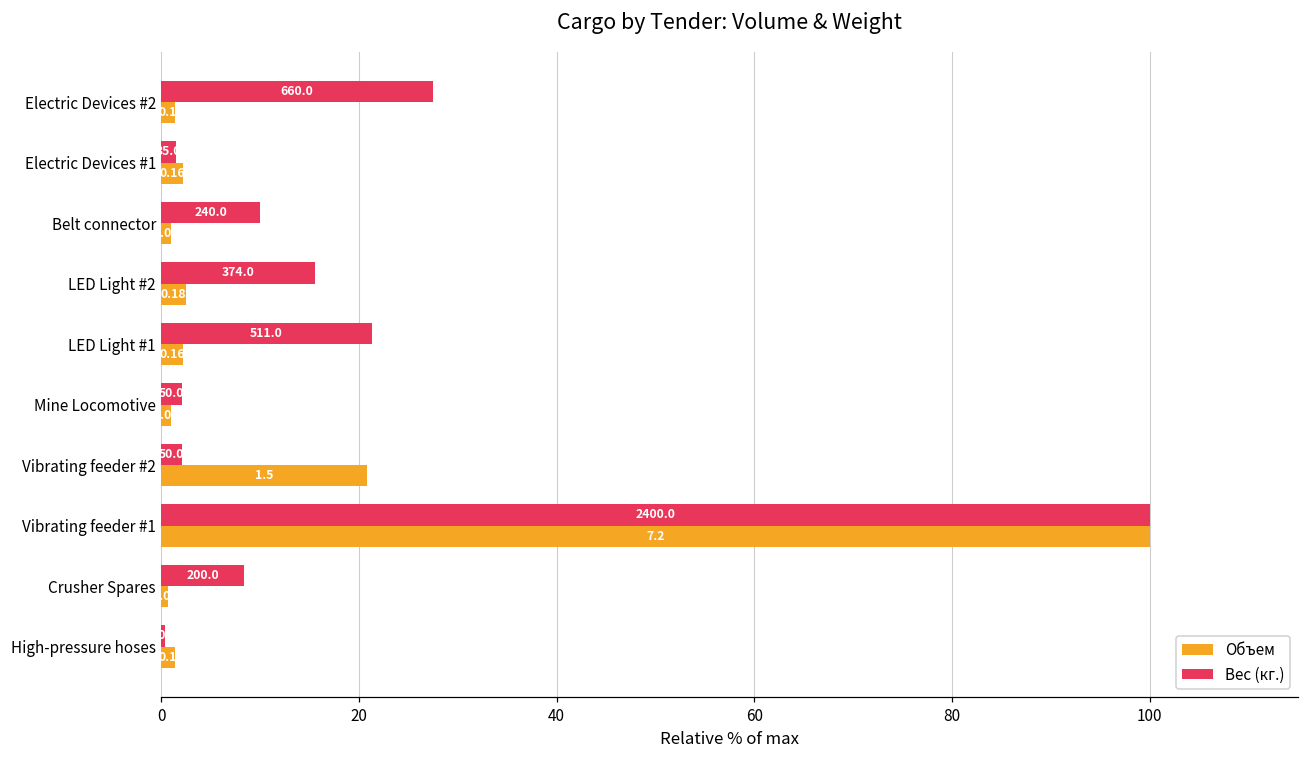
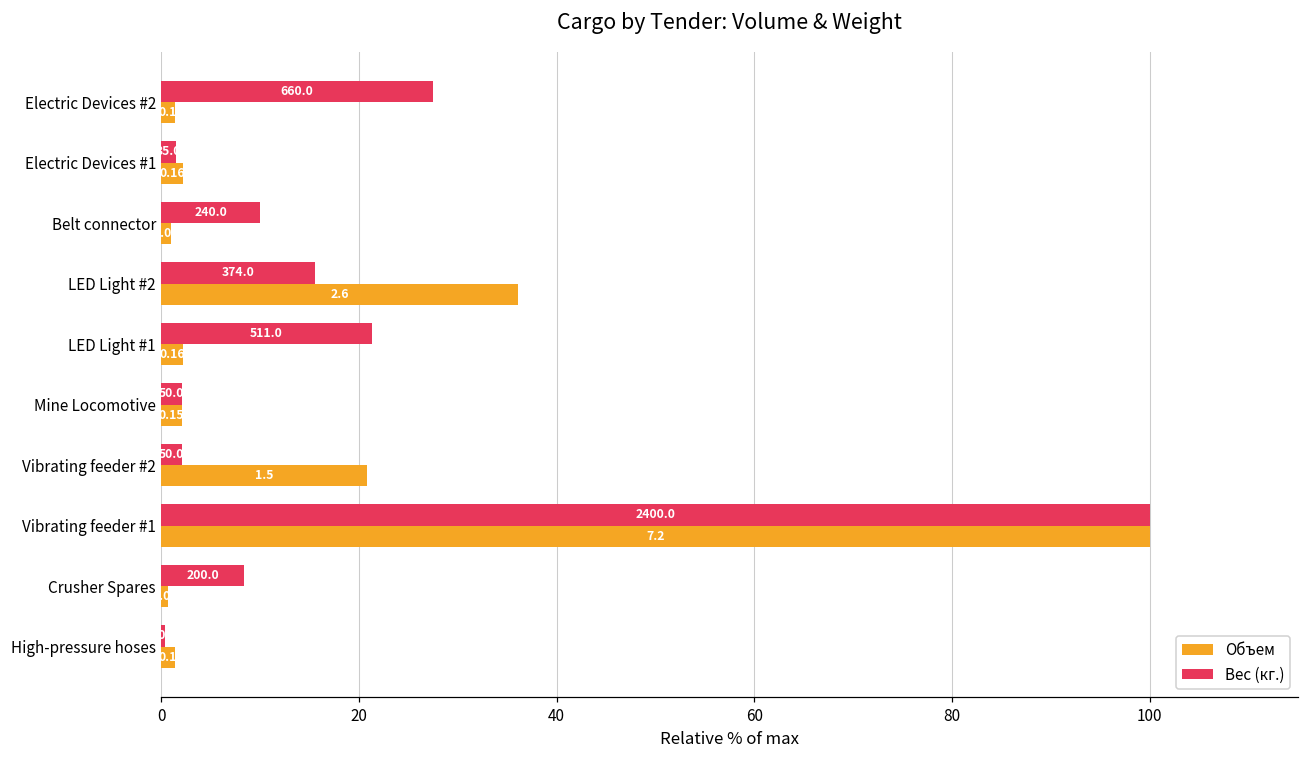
  {
    "Объем": {
-     "LED Light #2": 0.18,
-     "Mine Locomotive": 1
+     "LED Light #2": 2.6,
+     "Mine Locomotive": 2
    },
    "Вес (кг.)": {
      "High-pressure hoses": 0
    }
  }
